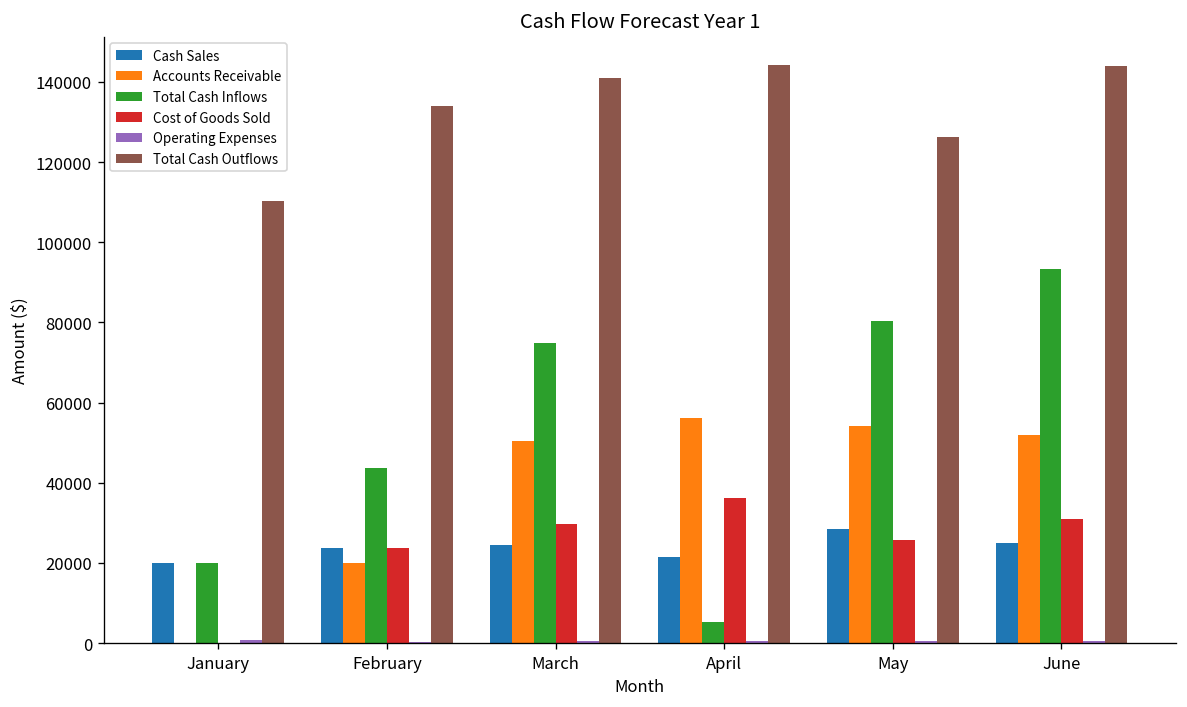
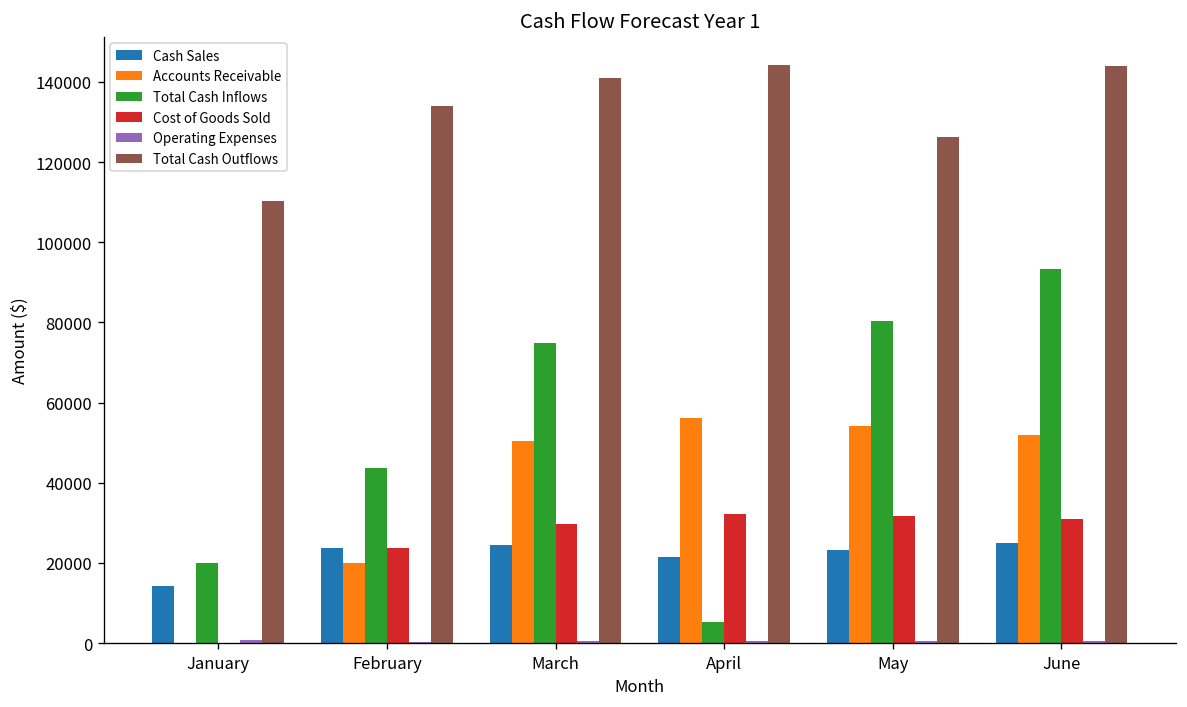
  {
    "Cash Sales": {
-     "January": 20000,
+     "January": 14000,
      "February": 24000,
      "March": 25000,
      "April": 21000,
-     "May": 28000,
+     "May": 23000,
      "June": 25000
    },
    "Accounts Receivable": {
      "January": 0,
      "February": 20000,
      "March": 50000,
      "April": 56000,
      "May": 54000,
      "June": 52000
    },
    "Total Cash Inflows": {
      "January": 20000,
      "February": 44000,
      "March": 75000,
      "April": 5000,
      "May": 80000,
      "June": 93000
    },
    "Cost of Goods Sold": {
      "January": 0,
      "February": 24000,
      "March": 30000,
-     "April": 36000,
-     "May": 26000,
+     "April": 32000,
+     "May": 32000,
      "June": 31000
    },
    "Operating Expenses": {
      "January": 1000
    },
    "Total Cash Outflows": {
      "January": 110000,
      "February": 134000,
      "March": 141000,
      "April": 144000,
      "May": 126000,
      "June": 144000
    }
  }
